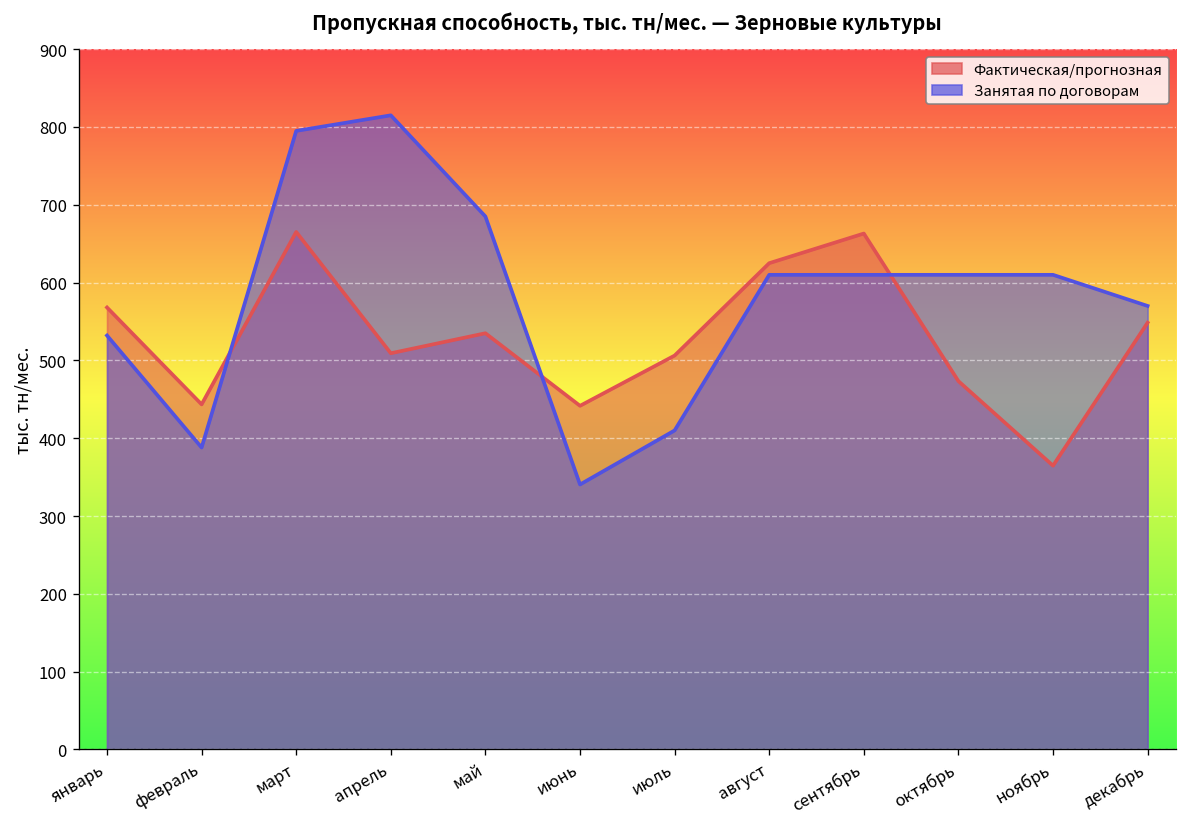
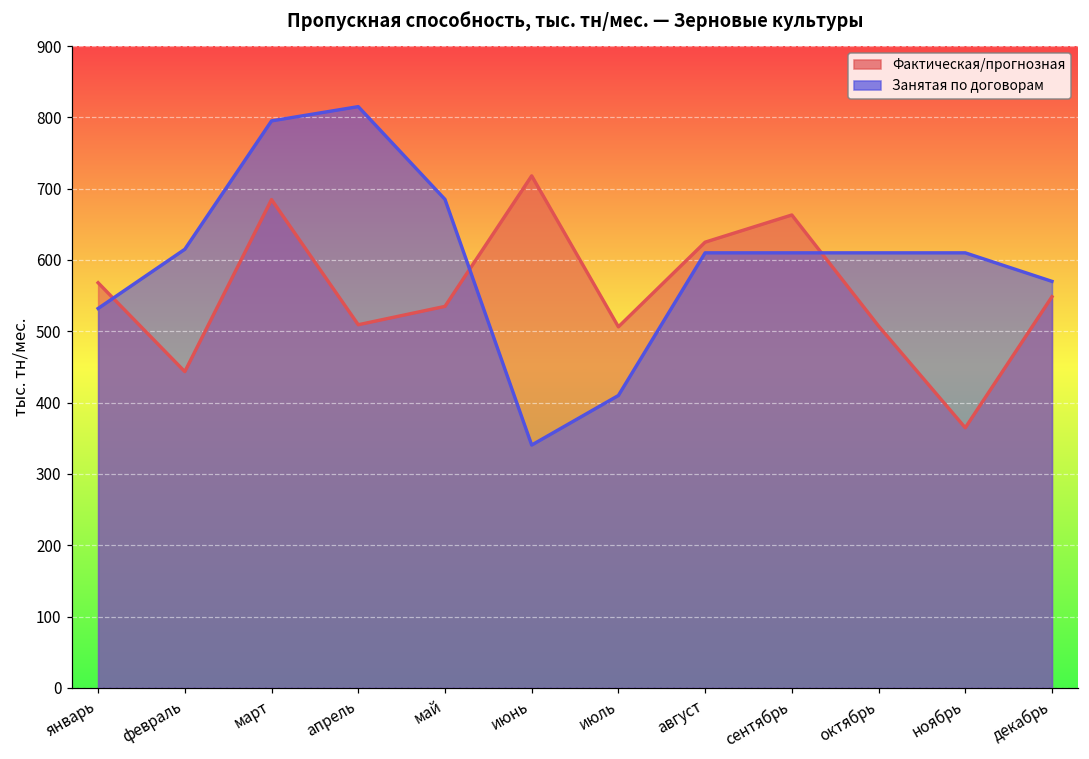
  {
    "Фактическая/прогнозная": {
      "январь": 570,
      "февраль": 440,
-     "март": 670,
+     "март": 680,
      "апрель": 510,
      "май": 530,
-     "июнь": 440,
+     "июнь": 720,
      "июль": 510,
      "август": 620,
      "сентябрь": 660,
-     "октябрь": 470,
+     "октябрь": 510,
      "ноябрь": 360,
      "декабрь": 550
    },
    "Занятая по договорам": {
      "январь": 530,
-     "февраль": 390,
+     "февраль": 620,
      "март": 800,
      "апрель": 820,
      "май": 690,
      "июнь": 340,
      "июль": 410,
      "август": 610,
      "сентябрь": 610,
      "октябрь": 610,
      "ноябрь": 610,
      "декабрь": 570
    }
  }
